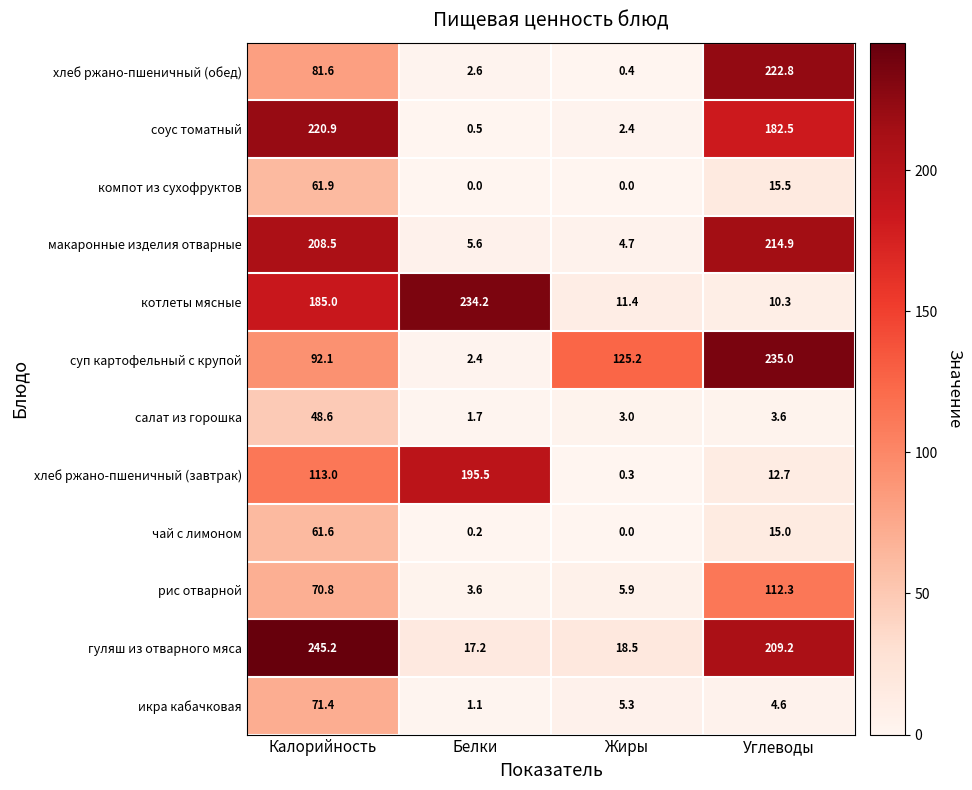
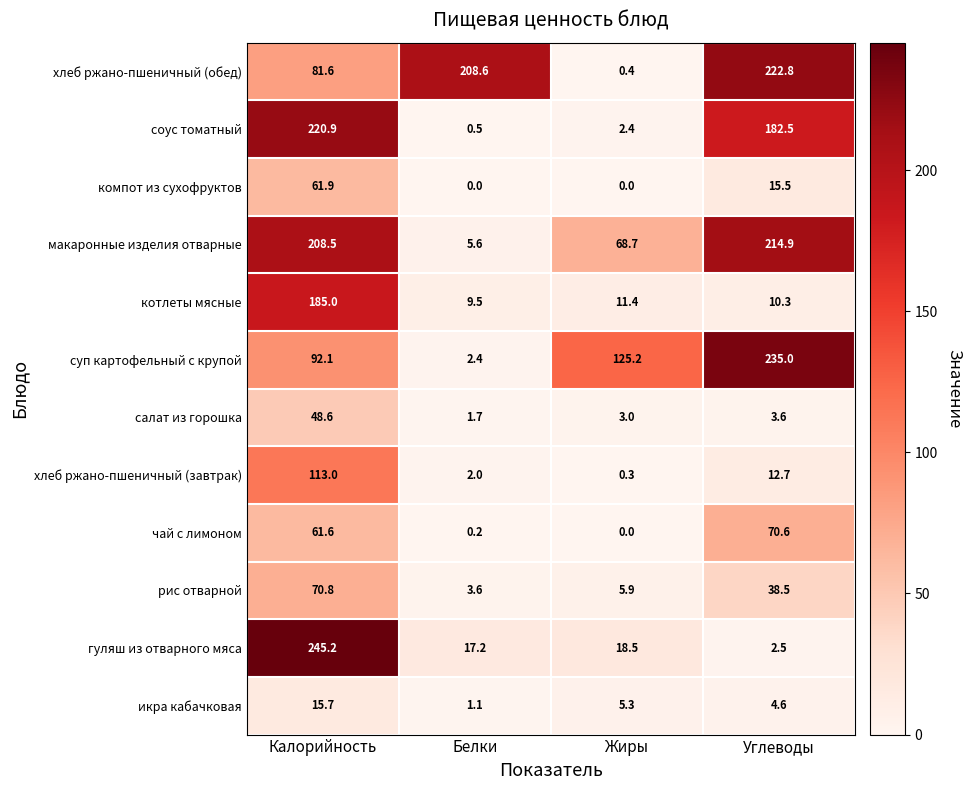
  {
    "хлеб ржано-пшеничный (обед)": {
      "Калорийность": 81.6,
-     "Белки": 2.6,
+     "Белки": 208.6,
      "Жиры": 0.4,
      "Углеводы": 222.8
    },
    "соус томатный": {
      "Калорийность": 220.9,
      "Белки": 0.5,
      "Жиры": 2.4,
      "Углеводы": 182.5
    },
    "компот из сухофруктов": {
      "Калорийность": 61.9,
      "Белки": 0.0,
      "Жиры": 0.0,
      "Углеводы": 15.5
    },
    "макаронные изделия отварные": {
      "Калорийность": 208.5,
      "Белки": 5.6,
-     "Жиры": 4.7,
+     "Жиры": 68.7,
      "Углеводы": 214.9
    },
    "котлеты мясные": {
      "Калорийность": 185.0,
-     "Белки": 234.2,
+     "Белки": 9.5,
      "Жиры": 11.4,
      "Углеводы": 10.3
    },
    "суп картофельный с крупой": {
      "Калорийность": 92.1,
      "Белки": 2.4,
      "Жиры": 125.2,
      "Углеводы": 235.0
    },
    "салат из горошка": {
      "Калорийность": 48.6,
      "Белки": 1.7,
      "Жиры": 3.0,
      "Углеводы": 3.6
    },
    "хлеб ржано-пшеничный (завтрак)": {
      "Калорийность": 113.0,
-     "Белки": 195.5,
+     "Белки": 2.0,
      "Жиры": 0.3,
      "Углеводы": 12.7
    },
    "чай с лимоном": {
      "Калорийность": 61.6,
      "Белки": 0.2,
      "Жиры": 0.0,
-     "Углеводы": 15.0
+     "Углеводы": 70.6
    },
    "рис отварной": {
      "Калорийность": 70.8,
      "Белки": 3.6,
      "Жиры": 5.9,
-     "Углеводы": 112.3
+     "Углеводы": 38.5
    },
    "гуляш из отварного мяса": {
      "Калорийность": 245.2,
      "Белки": 17.2,
      "Жиры": 18.5,
-     "Углеводы": 209.2
+     "Углеводы": 2.5
    },
    "икра кабачковая": {
-     "Калорийность": 71.4,
+     "Калорийность": 15.7,
      "Белки": 1.1,
      "Жиры": 5.3,
      "Углеводы": 4.6
    }
  }
